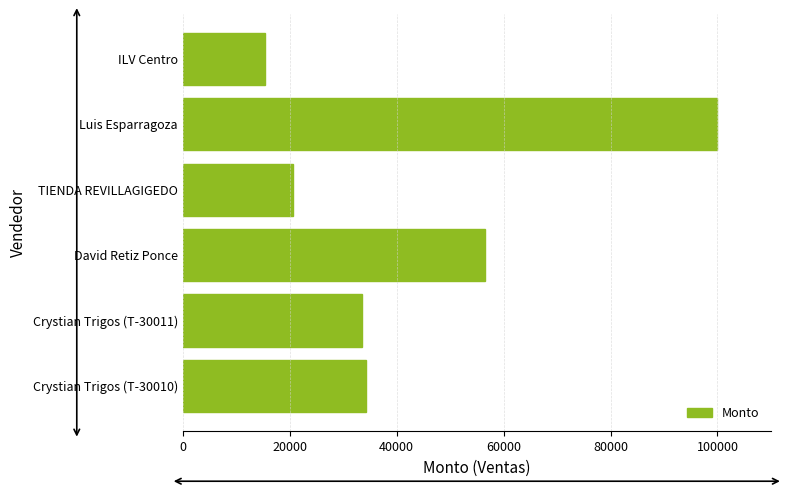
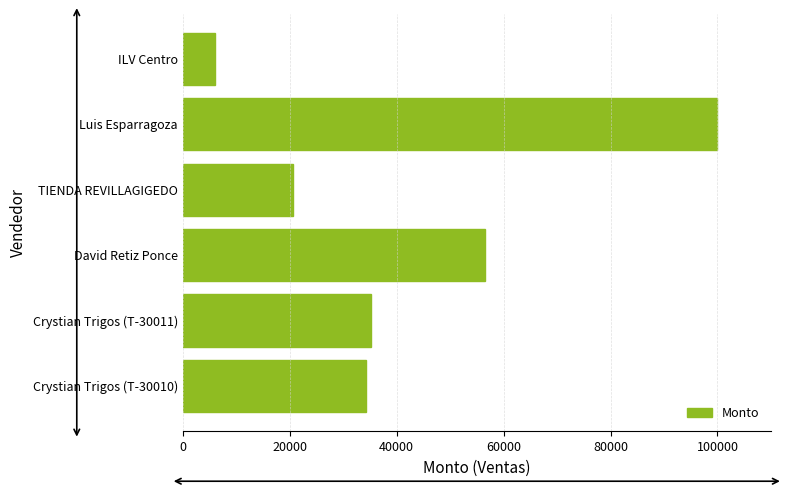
  {
-   "ILV Centro": 15000,
+   "ILV Centro": 6000,
    "Luis Esparragoza": 100000,
    "TIENDA REVILLAGIGEDO": 21000,
    "David Retiz Ponce": 57000,
-   "Crystian Trigos (T-30011)": 34000,
+   "Crystian Trigos (T-30011)": 35000,
    "Crystian Trigos (T-30010)": 34000
  }
